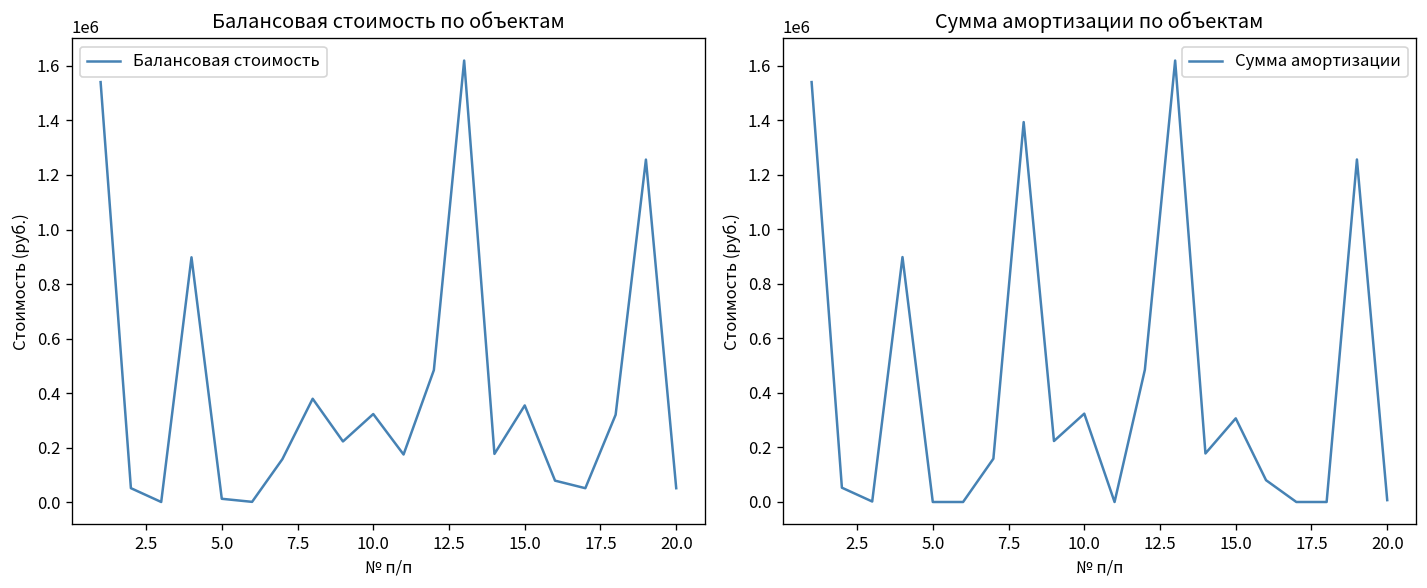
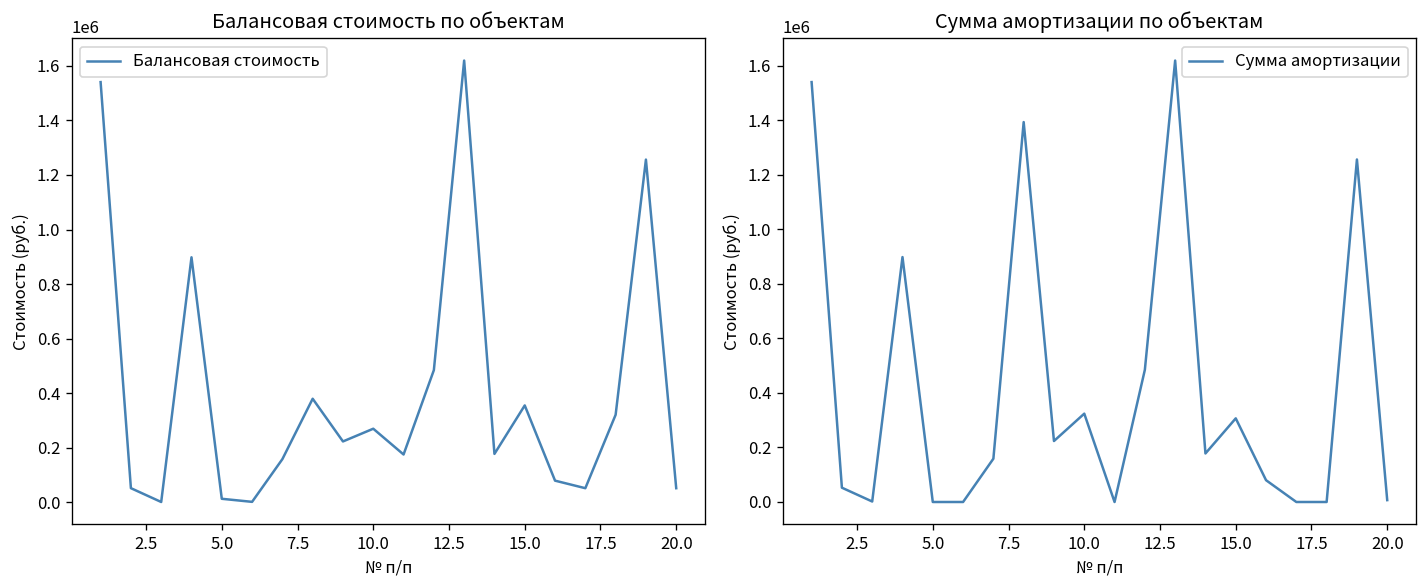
  {
    "Балансовая стоимость по объектам": {
      "5.0": 10000,
-     "10.0": 320000,
+     "10.0": 270000,
      "15.0": 360000,
      "20.0": 50000
    },
    "Сумма амортизации по объектам": {
      "5.0": 0,
      "10.0": 320000,
      "15.0": 310000,
      "20.0": 10000
    }
  }
